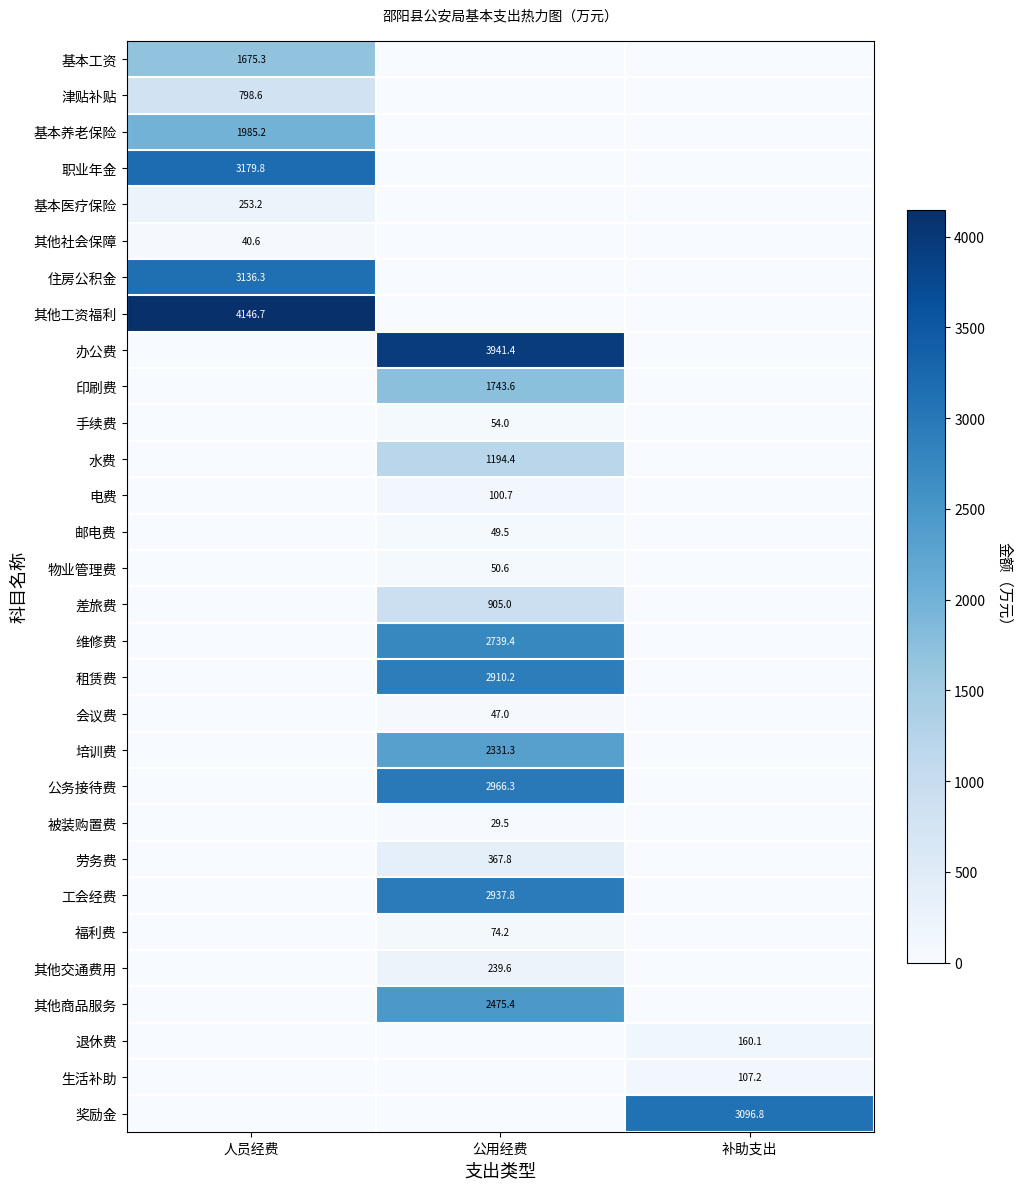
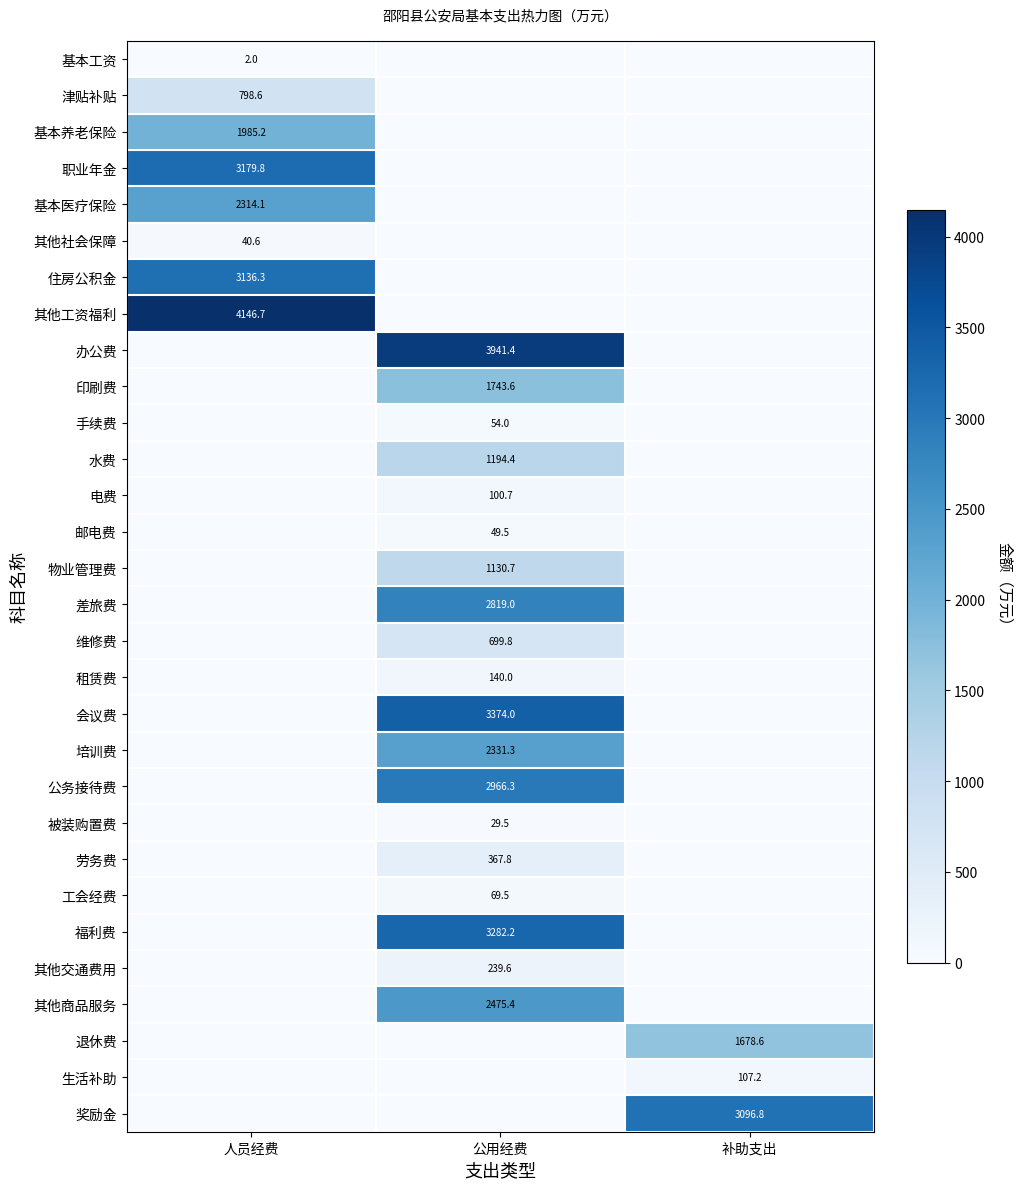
  {
    "基本工资": {
-     "人员经费": 1675.3
+     "人员经费": 2.0
    },
    "津贴补贴": {
      "人员经费": 798.6
    },
    "基本养老保险": {
      "人员经费": 1985.2
    },
    "职业年金": {
      "人员经费": 3179.8
    },
    "基本医疗保险": {
-     "人员经费": 253.2
+     "人员经费": 2314.1
    },
    "其他社会保障": {
      "人员经费": 40.6
    },
    "住房公积金": {
      "人员经费": 3136.3
    },
    "其他工资福利": {
      "人员经费": 4146.7
    },
    "办公费": {
      "公用经费": 3941.4
    },
    "印刷费": {
      "公用经费": 1743.6
    },
    "手续费": {
      "公用经费": 54.0
    },
    "水费": {
      "公用经费": 1194.4
    },
    "电费": {
      "公用经费": 100.7
    },
    "邮电费": {
      "公用经费": 49.5
    },
    "物业管理费": {
-     "公用经费": 50.6
+     "公用经费": 1130.7
    },
    "差旅费": {
-     "公用经费": 905.0
+     "公用经费": 2819.0
    },
    "维修费": {
-     "公用经费": 2739.4
+     "公用经费": 699.8
    },
    "租赁费": {
-     "公用经费": 2910.2
+     "公用经费": 140.0
    },
    "会议费": {
-     "公用经费": 47.0
+     "公用经费": 3374.0
    },
    "培训费": {
      "公用经费": 2331.3
    },
    "公务接待费": {
      "公用经费": 2966.3
    },
    "被装购置费": {
      "公用经费": 29.5
    },
    "劳务费": {
      "公用经费": 367.8
    },
    "工会经费": {
-     "公用经费": 2937.8
+     "公用经费": 69.5
    },
    "福利费": {
-     "公用经费": 74.2
+     "公用经费": 3282.2
    },
    "其他交通费用": {
      "公用经费": 239.6
    },
    "其他商品服务": {
      "公用经费": 2475.4
    },
    "退休费": {
-     "补助支出": 160.1
+     "补助支出": 1678.6
    },
    "生活补助": {
      "补助支出": 107.2
    },
    "奖励金": {
      "补助支出": 3096.8
    }
  }
